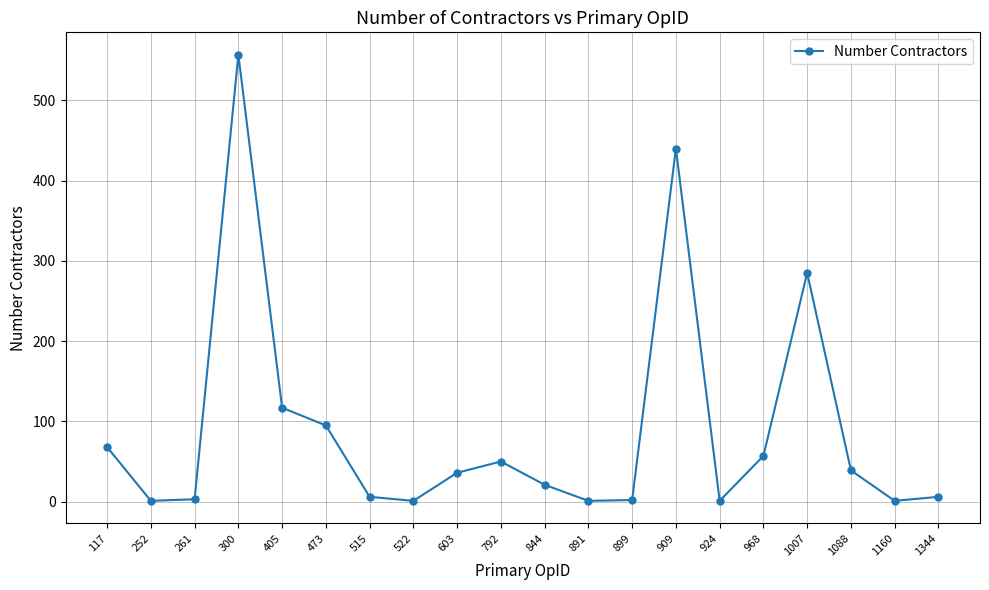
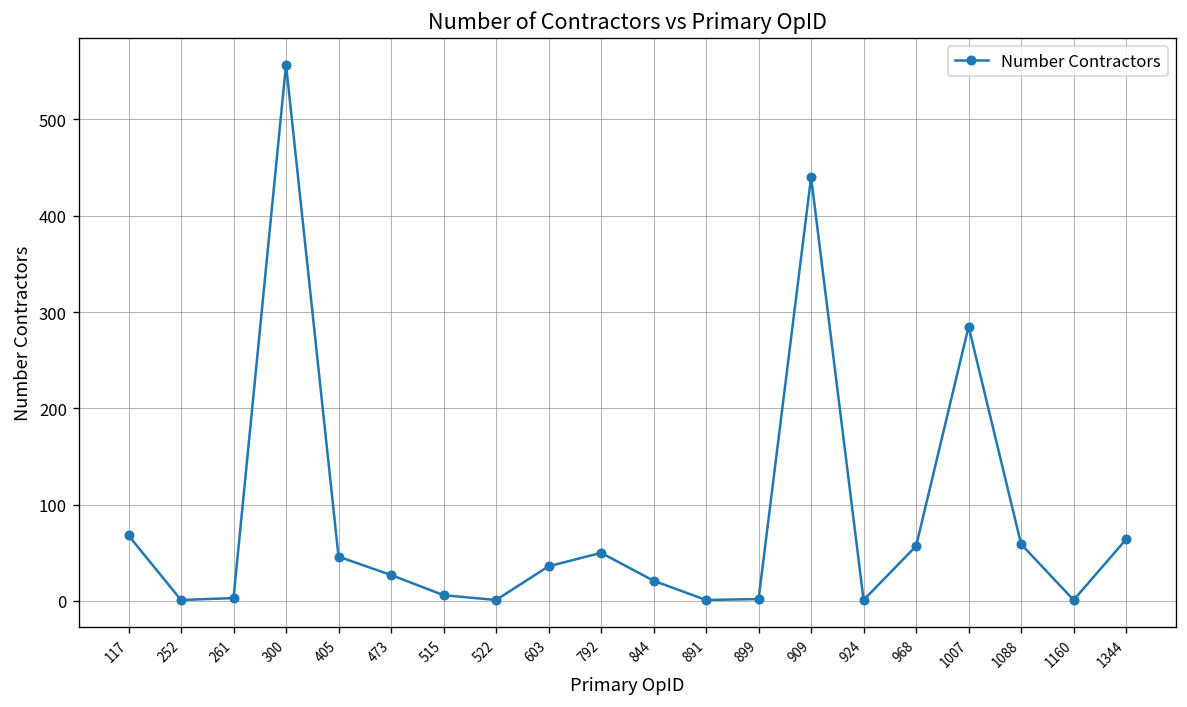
  {
    "117": 70,
    "252": 0,
    "261": 0,
    "300": 560,
-   "405": 120,
-   "473": 100,
+   "405": 50,
+   "473": 30,
    "515": 10,
    "522": 0,
    "603": 40,
    "792": 50,
    "844": 20,
    "891": 0,
    "899": 0,
    "909": 440,
    "924": 0,
    "968": 60,
    "1007": 290,
-   "1088": 40,
+   "1088": 60,
    "1160": 0,
-   "1344": 10
+   "1344": 60
  }
